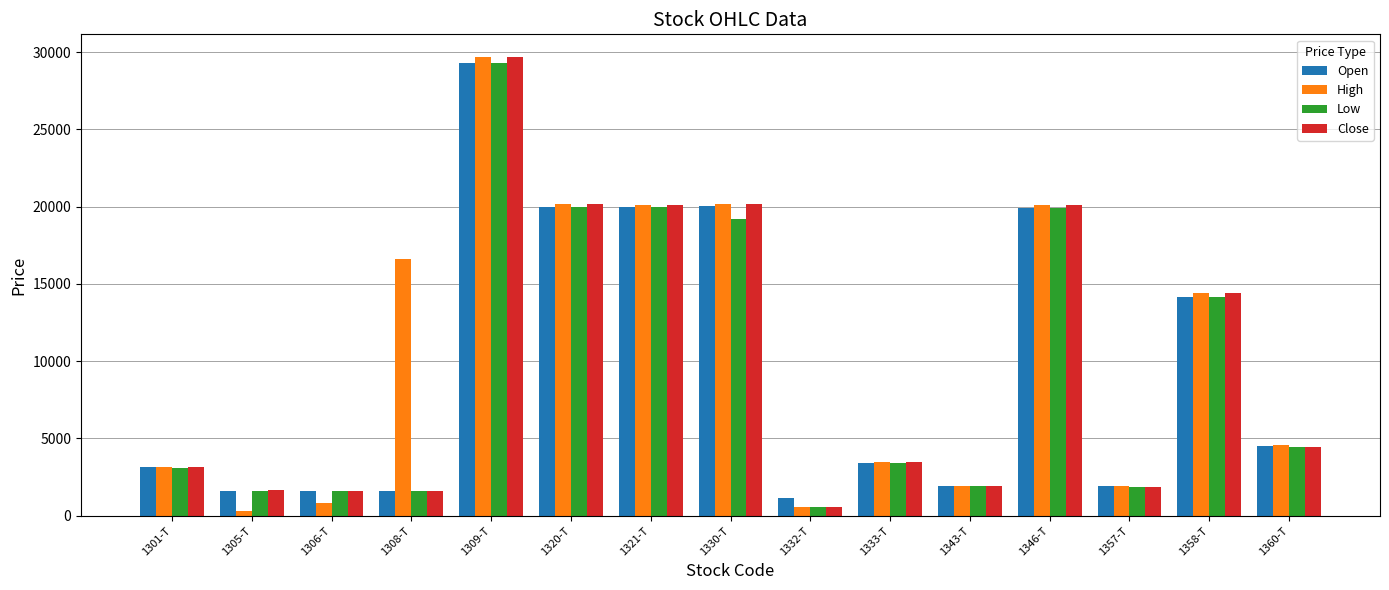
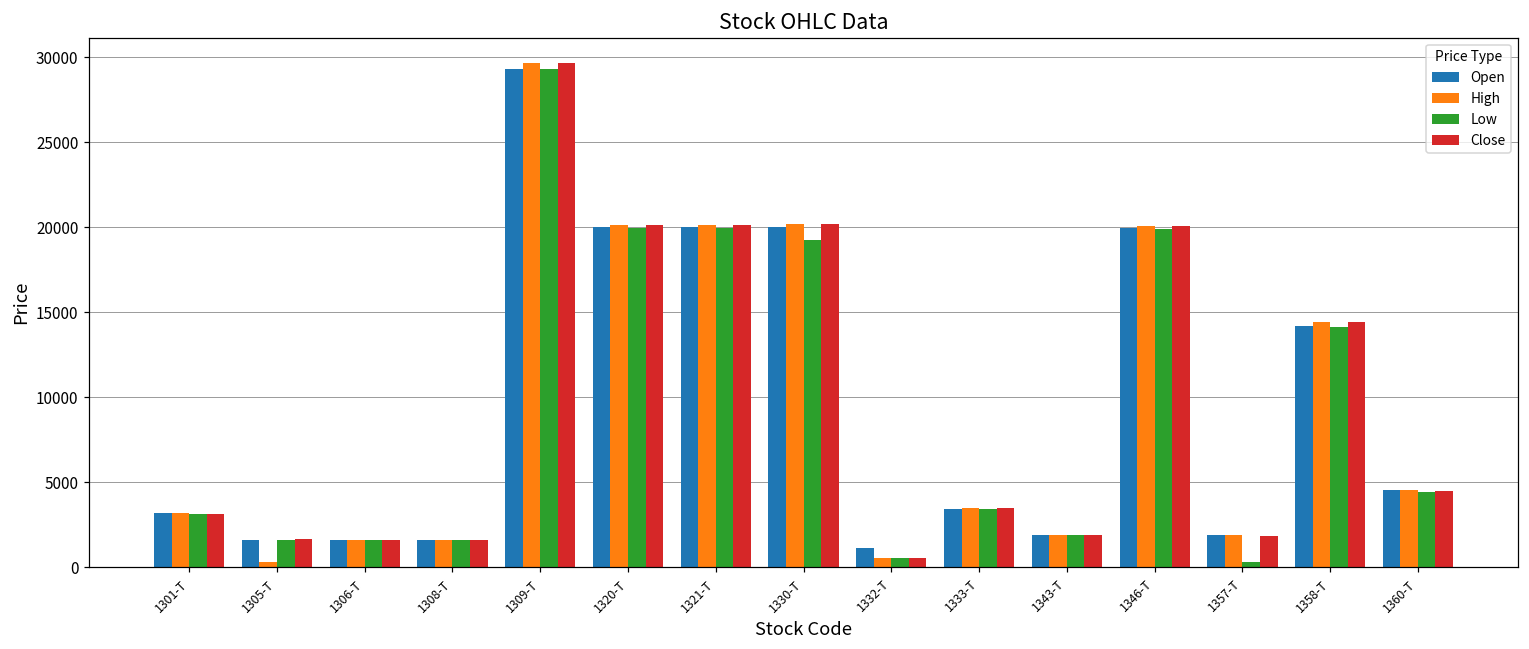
  {
    "Open": {
      "1301-T": 3200,
      "1305-T": 1600,
      "1306-T": 1600,
      "1308-T": 1600,
      "1309-T": 29300,
      "1320-T": 20000,
      "1321-T": 20000,
      "1330-T": 20000,
      "1332-T": 1100,
      "1333-T": 3400,
      "1343-T": 1900,
      "1346-T": 19900,
      "1357-T": 1900,
      "1358-T": 14200,
      "1360-T": 4500
    },
    "High": {
      "1301-T": 3200,
      "1305-T": 300,
-     "1306-T": 800,
-     "1308-T": 16600,
+     "1306-T": 1600,
+     "1308-T": 1600,
      "1309-T": 29700,
      "1320-T": 20100,
      "1321-T": 20100,
      "1330-T": 20200,
      "1332-T": 600,
      "1333-T": 3500,
      "1343-T": 1900,
      "1346-T": 20100,
      "1357-T": 1900,
      "1358-T": 14400,
      "1360-T": 4500
    },
    "Low": {
      "1301-T": 3100,
      "1305-T": 1600,
      "1306-T": 1600,
      "1308-T": 1600,
      "1309-T": 29300,
      "1320-T": 20000,
      "1321-T": 20000,
      "1330-T": 19200,
      "1332-T": 600,
      "1333-T": 3400,
      "1343-T": 1900,
      "1346-T": 19900,
-     "1357-T": 1900,
+     "1357-T": 300,
      "1358-T": 14200,
      "1360-T": 4500
    },
    "Close": {
      "1301-T": 3100,
      "1305-T": 1600,
      "1306-T": 1600,
      "1308-T": 1600,
      "1309-T": 29700,
      "1320-T": 20100,
      "1321-T": 20100,
      "1330-T": 20200,
      "1332-T": 600,
      "1333-T": 3500,
      "1343-T": 1900,
      "1346-T": 20100,
      "1357-T": 1900,
      "1358-T": 14400,
      "1360-T": 4500
    }
  }
